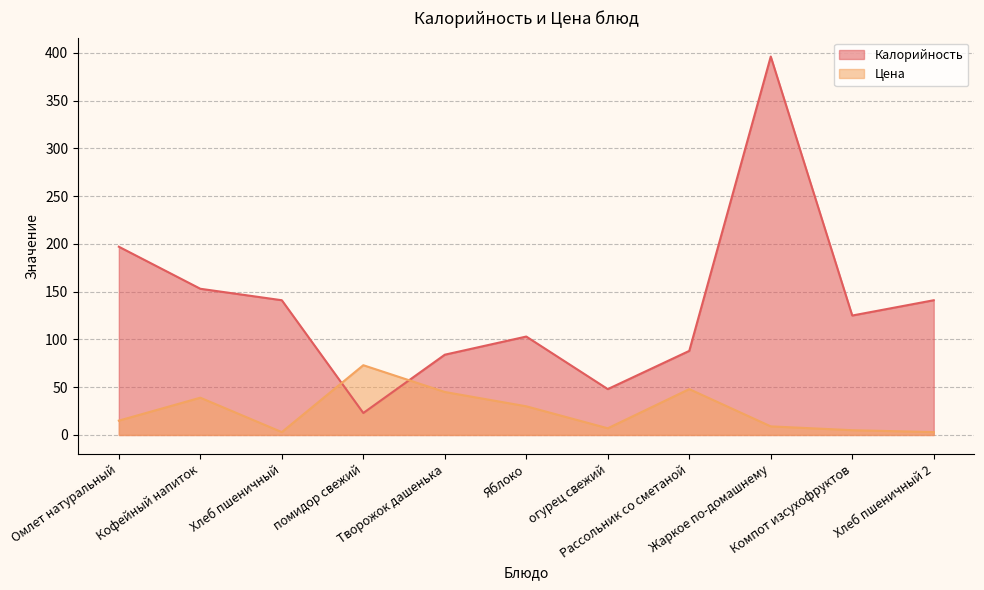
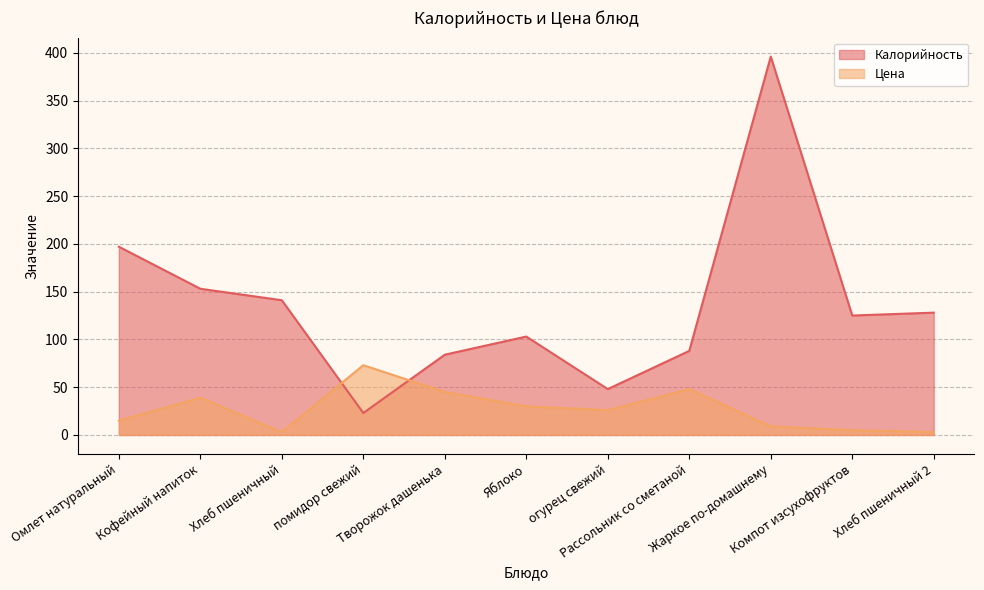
  {
    "Калорийность": {
      "Омлет натуральный": 200,
      "Кофейный напиток": 150,
      "Хлеб пшеничный": 140,
      "помидор свежий": 20,
      "Творожок дашенька": 80,
      "Яблоко": 100,
      "огурец свежий": 50,
      "Рассольник со сметаной": 90,
      "Жаркое по-домашнему": 400,
      "Компот изсухофруктов": 130,
-     "Хлеб пшеничный 2": 140
+     "Хлеб пшеничный 2": 130
    },
    "Цена": {
      "Омлет натуральный": 20,
      "Кофейный напиток": 40,
      "Хлеб пшеничный": 0,
      "помидор свежий": 70,
      "Творожок дашенька": 50,
      "Яблоко": 30,
-     "огурец свежий": 10,
+     "огурец свежий": 30,
      "Рассольник со сметаной": 50,
      "Жаркое по-домашнему": 10,
      "Компот изсухофруктов": 10,
      "Хлеб пшеничный 2": 0
    }
  }
